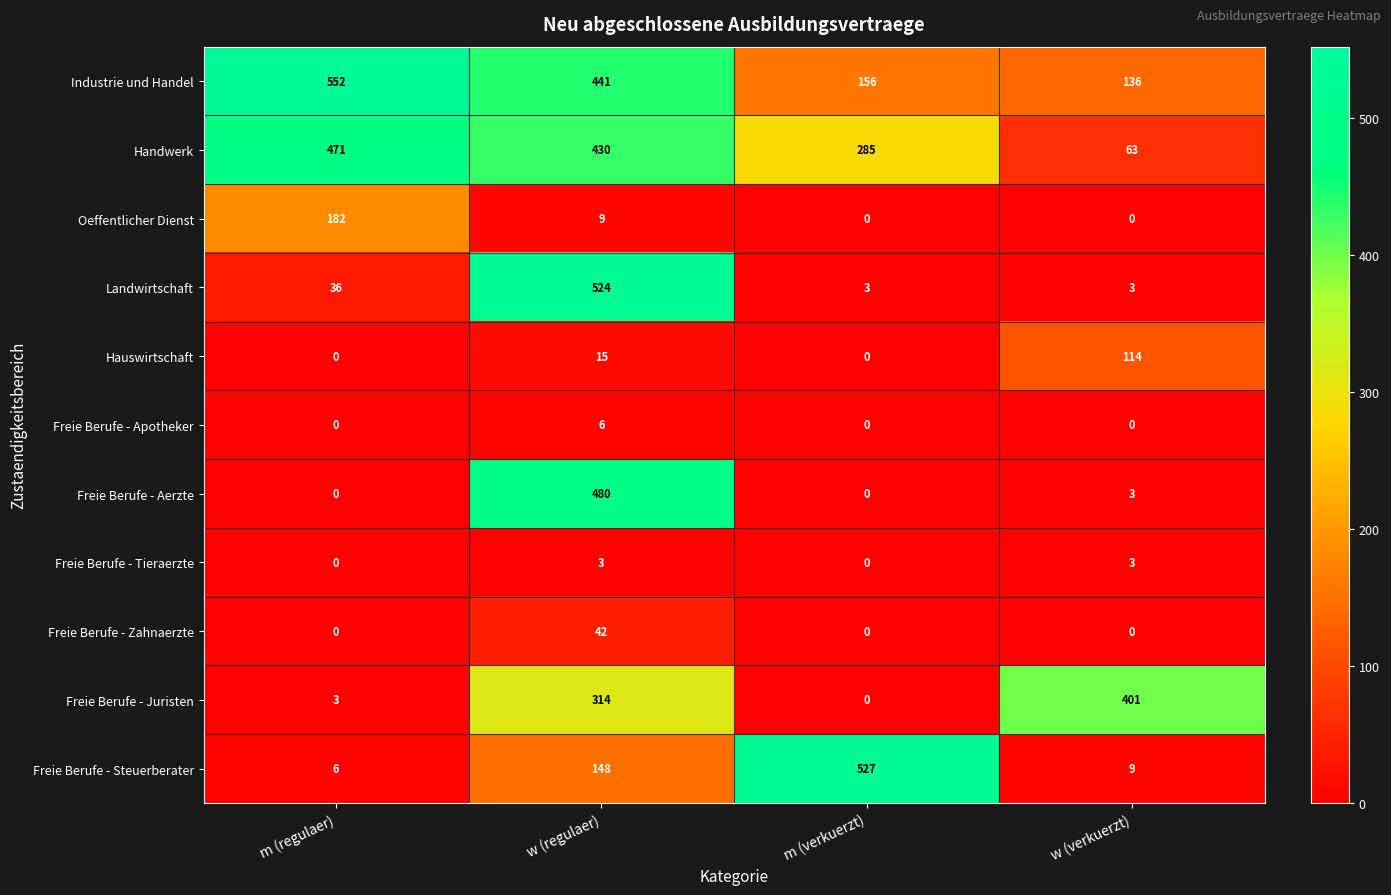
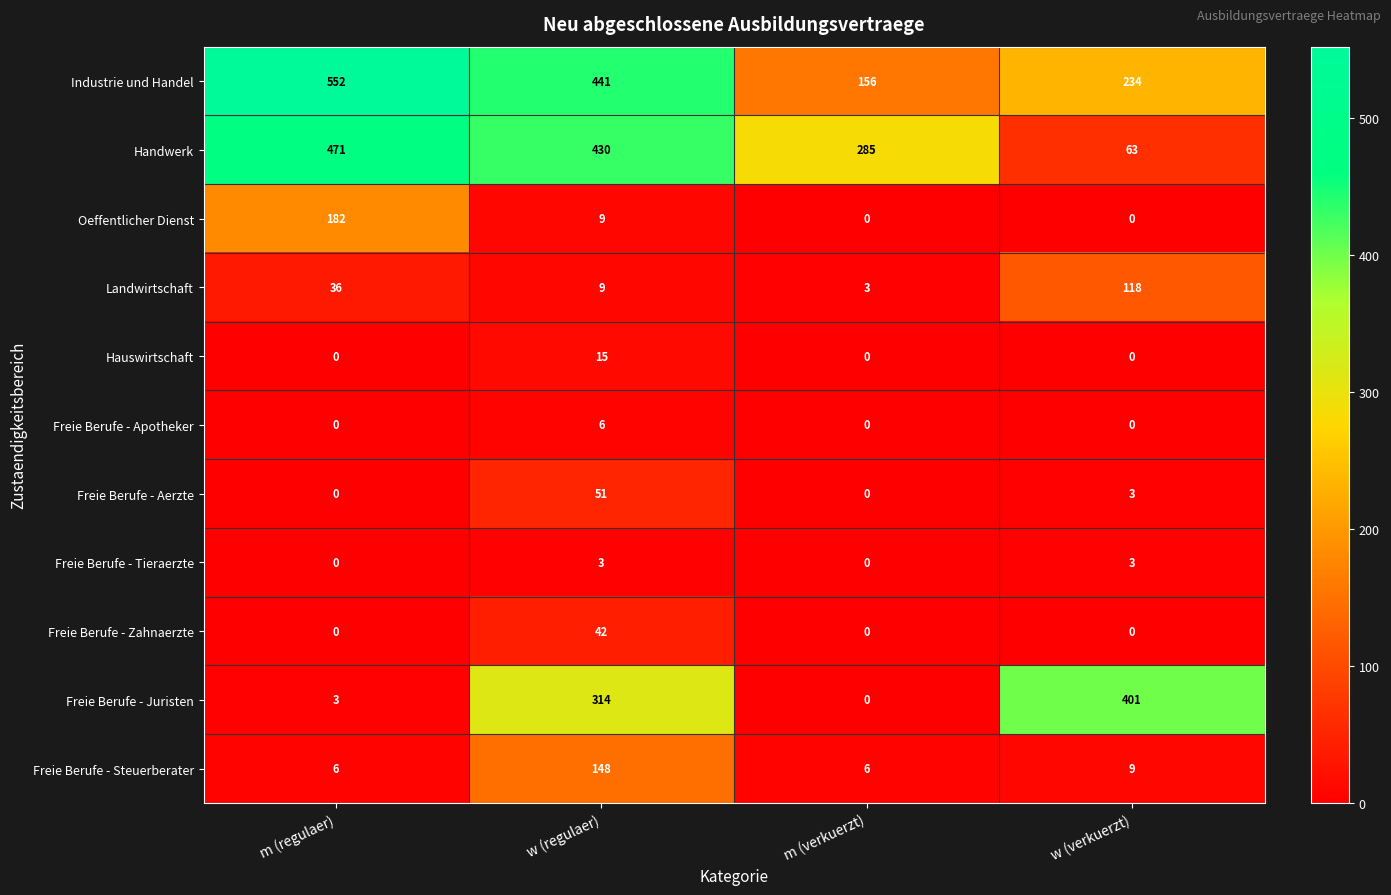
  {
    "Industrie und Handel": {
      "m (regulaer)": 552,
      "w (regulaer)": 441,
      "m (verkuerzt)": 156,
-     "w (verkuerzt)": 136
+     "w (verkuerzt)": 234
    },
    "Handwerk": {
      "m (regulaer)": 471,
      "w (regulaer)": 430,
      "m (verkuerzt)": 285,
      "w (verkuerzt)": 63
    },
    "Oeffentlicher Dienst": {
      "m (regulaer)": 182,
      "w (regulaer)": 9,
      "m (verkuerzt)": 0,
      "w (verkuerzt)": 0
    },
    "Landwirtschaft": {
      "m (regulaer)": 36,
-     "w (regulaer)": 524,
+     "w (regulaer)": 9,
      "m (verkuerzt)": 3,
-     "w (verkuerzt)": 3
+     "w (verkuerzt)": 118
    },
    "Hauswirtschaft": {
      "m (regulaer)": 0,
      "w (regulaer)": 15,
      "m (verkuerzt)": 0,
-     "w (verkuerzt)": 114
+     "w (verkuerzt)": 0
    },
    "Freie Berufe - Apotheker": {
      "m (regulaer)": 0,
      "w (regulaer)": 6,
      "m (verkuerzt)": 0,
      "w (verkuerzt)": 0
    },
    "Freie Berufe - Aerzte": {
      "m (regulaer)": 0,
-     "w (regulaer)": 480,
+     "w (regulaer)": 51,
      "m (verkuerzt)": 0,
      "w (verkuerzt)": 3
    },
    "Freie Berufe - Tieraerzte": {
      "m (regulaer)": 0,
      "w (regulaer)": 3,
      "m (verkuerzt)": 0,
      "w (verkuerzt)": 3
    },
    "Freie Berufe - Zahnaerzte": {
      "m (regulaer)": 0,
      "w (regulaer)": 42,
      "m (verkuerzt)": 0,
      "w (verkuerzt)": 0
    },
    "Freie Berufe - Juristen": {
      "m (regulaer)": 3,
      "w (regulaer)": 314,
      "m (verkuerzt)": 0,
      "w (verkuerzt)": 401
    },
    "Freie Berufe - Steuerberater": {
      "m (regulaer)": 6,
      "w (regulaer)": 148,
-     "m (verkuerzt)": 527,
+     "m (verkuerzt)": 6,
      "w (verkuerzt)": 9
    }
  }
